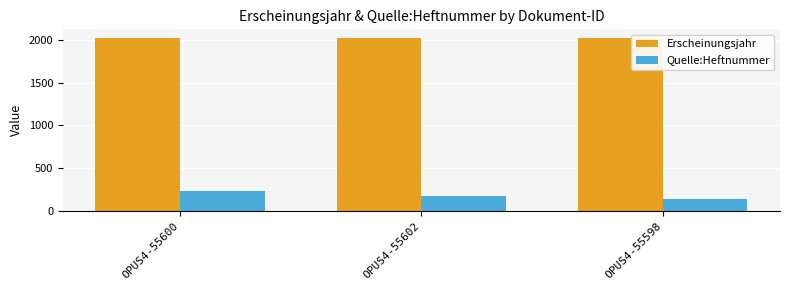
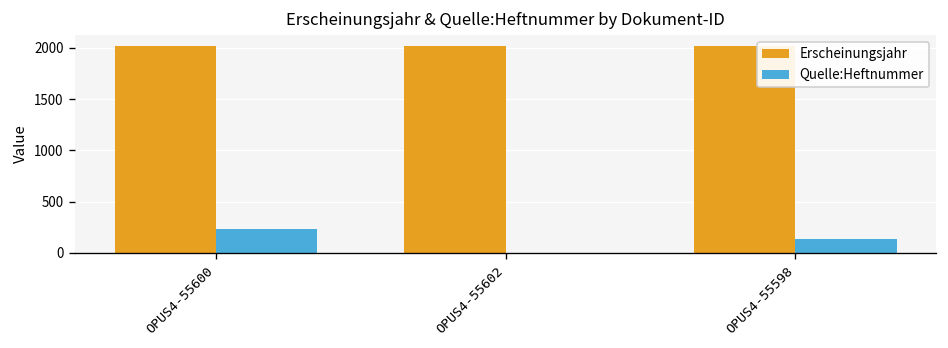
  {
    "Erscheinungsjahr": {
      "OPUS4-55600": 2000,
      "OPUS4-55602": 2000,
      "OPUS4-55598": 2000
    },
    "Quelle:Heftnummer": {
      "OPUS4-55600": 200,
-     "OPUS4-55602": 200,
+     "OPUS4-55602": 0,
      "OPUS4-55598": 100
    }
  }
